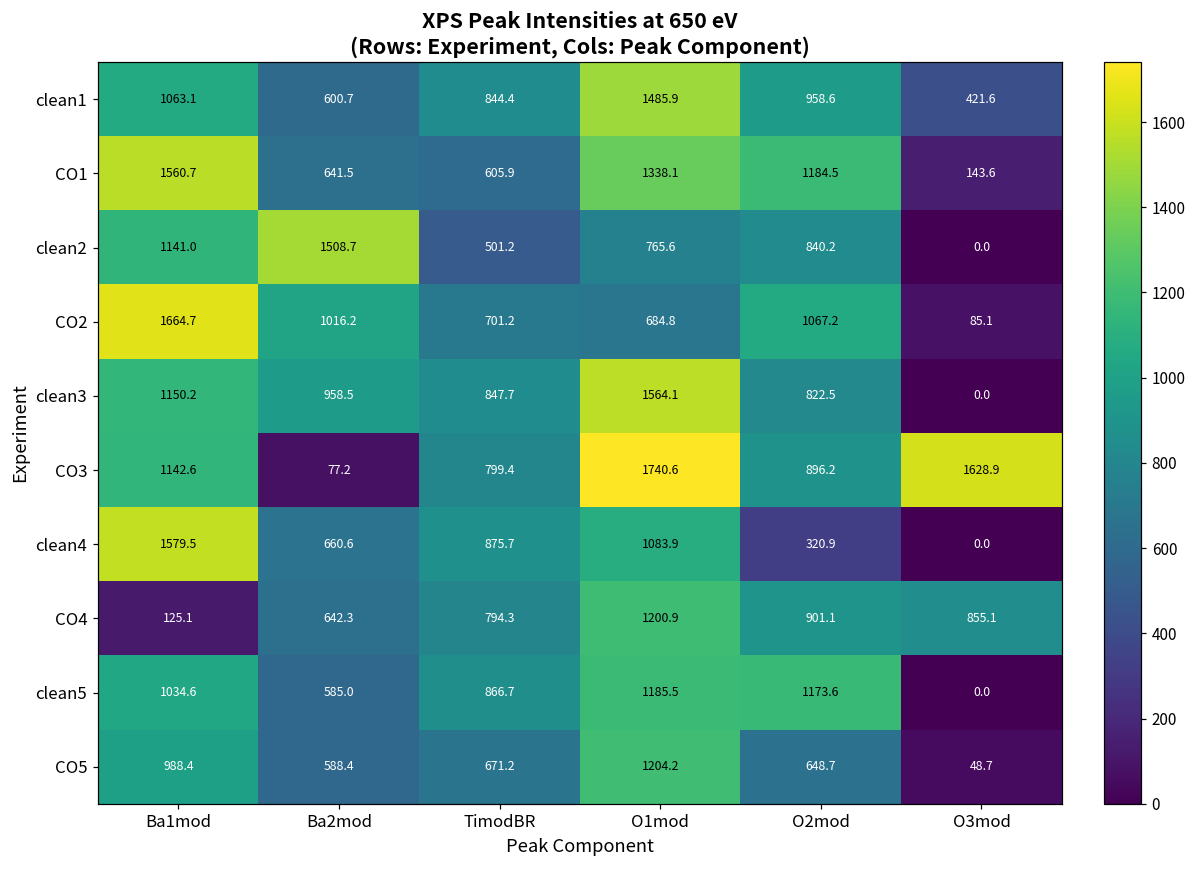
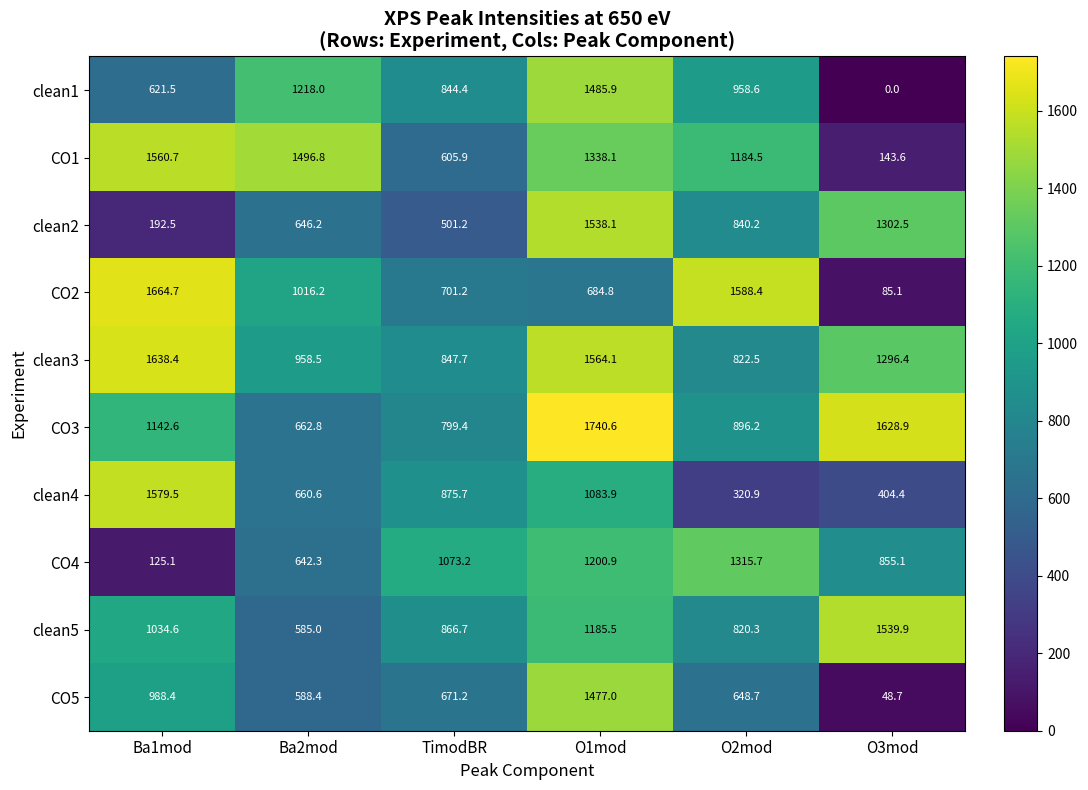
  {
    "clean1": {
-     "Ba1mod": 1063.1,
-     "Ba2mod": 600.7,
+     "Ba1mod": 621.5,
+     "Ba2mod": 1218.0,
      "TimodBR": 844.4,
      "O1mod": 1485.9,
      "O2mod": 958.6,
-     "O3mod": 421.6
+     "O3mod": 0.0
    },
    "CO1": {
      "Ba1mod": 1560.7,
-     "Ba2mod": 641.5,
+     "Ba2mod": 1496.8,
      "TimodBR": 605.9,
      "O1mod": 1338.1,
      "O2mod": 1184.5,
      "O3mod": 143.6
    },
    "clean2": {
-     "Ba1mod": 1141.0,
-     "Ba2mod": 1508.7,
+     "Ba1mod": 192.5,
+     "Ba2mod": 646.2,
      "TimodBR": 501.2,
-     "O1mod": 765.6,
+     "O1mod": 1538.1,
      "O2mod": 840.2,
-     "O3mod": 0.0
+     "O3mod": 1302.5
    },
    "CO2": {
      "Ba1mod": 1664.7,
      "Ba2mod": 1016.2,
      "TimodBR": 701.2,
      "O1mod": 684.8,
-     "O2mod": 1067.2,
+     "O2mod": 1588.4,
      "O3mod": 85.1
    },
    "clean3": {
-     "Ba1mod": 1150.2,
+     "Ba1mod": 1638.4,
      "Ba2mod": 958.5,
      "TimodBR": 847.7,
      "O1mod": 1564.1,
      "O2mod": 822.5,
-     "O3mod": 0.0
+     "O3mod": 1296.4
    },
    "CO3": {
      "Ba1mod": 1142.6,
-     "Ba2mod": 77.2,
+     "Ba2mod": 662.8,
      "TimodBR": 799.4,
      "O1mod": 1740.6,
      "O2mod": 896.2,
      "O3mod": 1628.9
    },
    "clean4": {
      "Ba1mod": 1579.5,
      "Ba2mod": 660.6,
      "TimodBR": 875.7,
      "O1mod": 1083.9,
      "O2mod": 320.9,
-     "O3mod": 0.0
+     "O3mod": 404.4
    },
    "CO4": {
      "Ba1mod": 125.1,
      "Ba2mod": 642.3,
-     "TimodBR": 794.3,
+     "TimodBR": 1073.2,
      "O1mod": 1200.9,
-     "O2mod": 901.1,
+     "O2mod": 1315.7,
      "O3mod": 855.1
    },
    "clean5": {
      "Ba1mod": 1034.6,
      "Ba2mod": 585.0,
      "TimodBR": 866.7,
      "O1mod": 1185.5,
-     "O2mod": 1173.6,
-     "O3mod": 0.0
+     "O2mod": 820.3,
+     "O3mod": 1539.9
    },
    "CO5": {
      "Ba1mod": 988.4,
      "Ba2mod": 588.4,
      "TimodBR": 671.2,
-     "O1mod": 1204.2,
+     "O1mod": 1477.0,
      "O2mod": 648.7,
      "O3mod": 48.7
    }
  }
